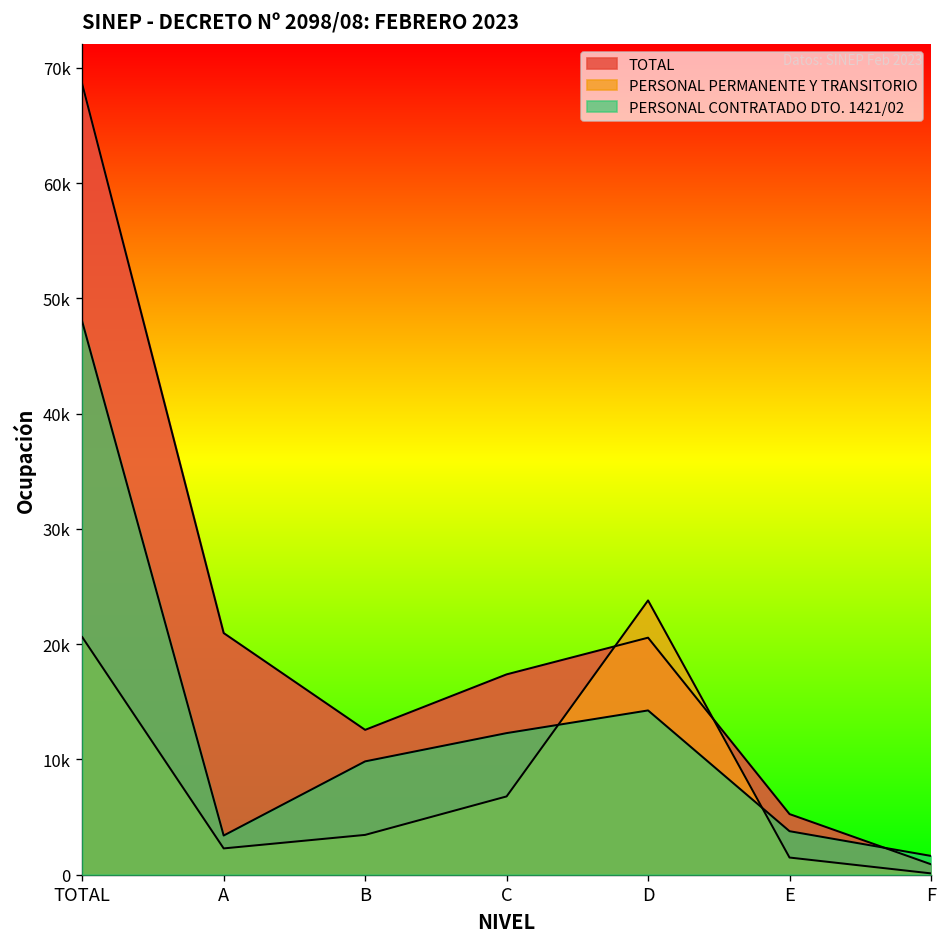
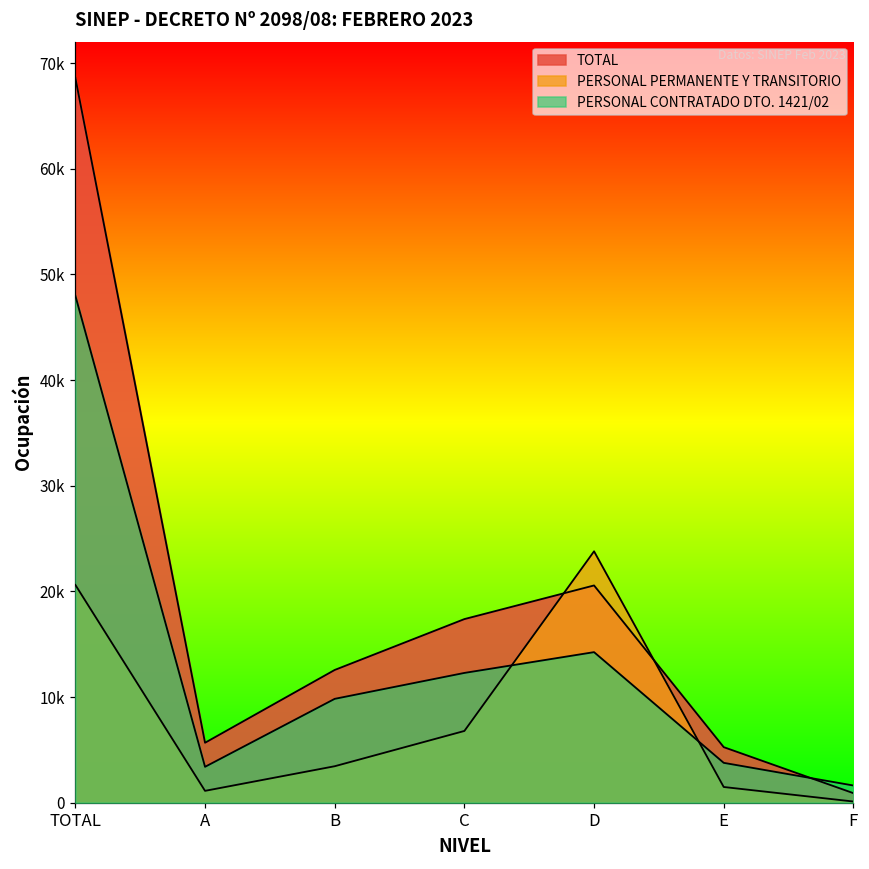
  {
    "TOTAL": {
      "TOTAL": 69000,
-     "A": 21000,
+     "A": 6000,
      "B": 13000,
      "C": 17000,
      "D": 21000,
      "E": 5000,
      "F": 1000
    },
    "PERSONAL PERMANENTE Y TRANSITORIO": {
      "TOTAL": 21000,
-     "A": 2000,
+     "A": 1000,
      "B": 3000,
      "C": 7000,
      "D": 24000,
      "E": 1000,
      "F": 0
    },
    "PERSONAL CONTRATADO DTO. 1421/02": {
      "TOTAL": 48000,
      "A": 3000,
      "B": 10000,
      "C": 12000,
      "D": 14000,
      "E": 4000,
      "F": 2000
    }
  }
